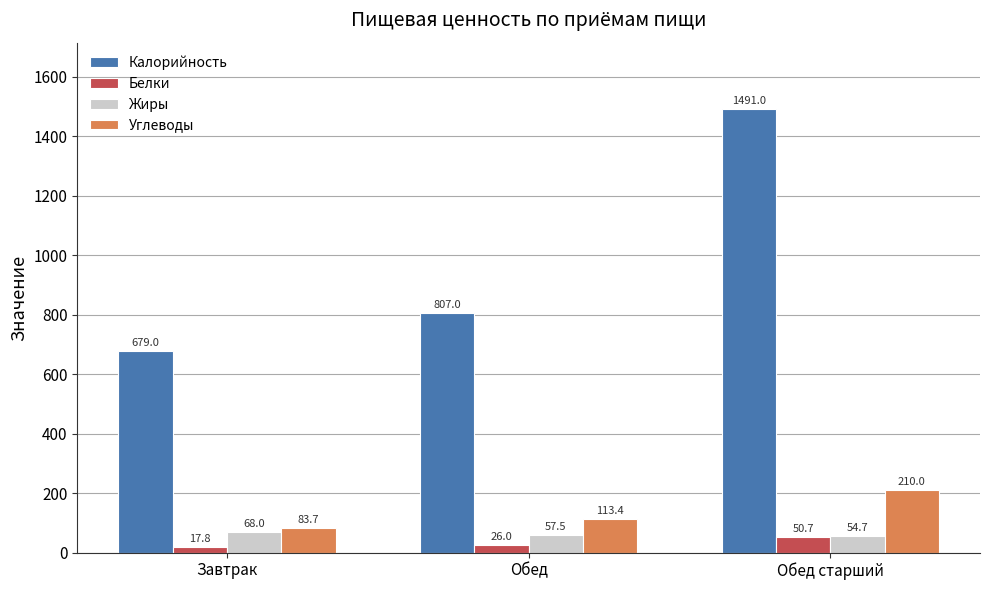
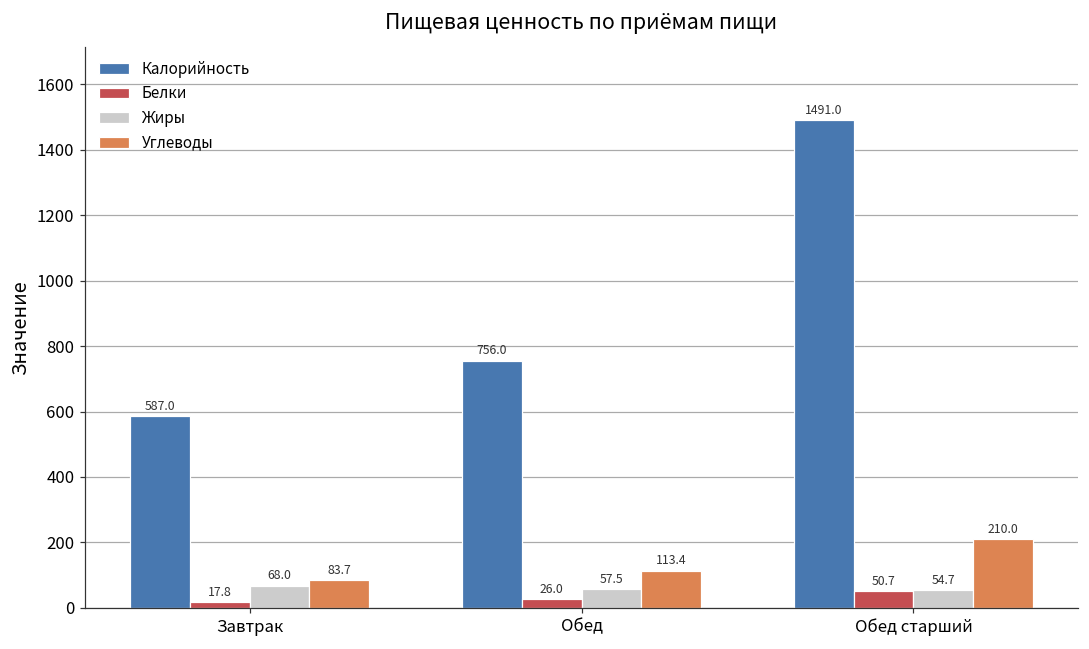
  {
    "Калорийность": {
-     "Завтрак": 679.0,
-     "Обед": 807.0,
+     "Завтрак": 587.0,
+     "Обед": 756.0,
      "Обед старший": 1491.0
    },
    "Жиры": {
      "Завтрак": 68.0,
      "Обед": 57.5,
      "Обед старший": 54.7
    }
  }
